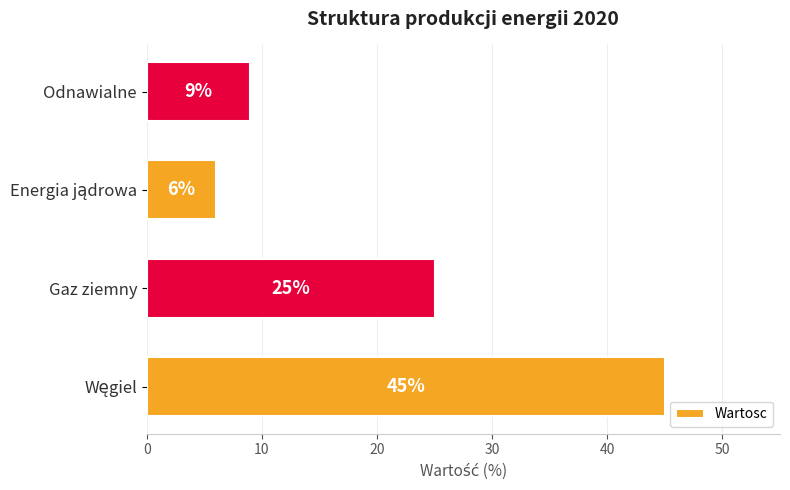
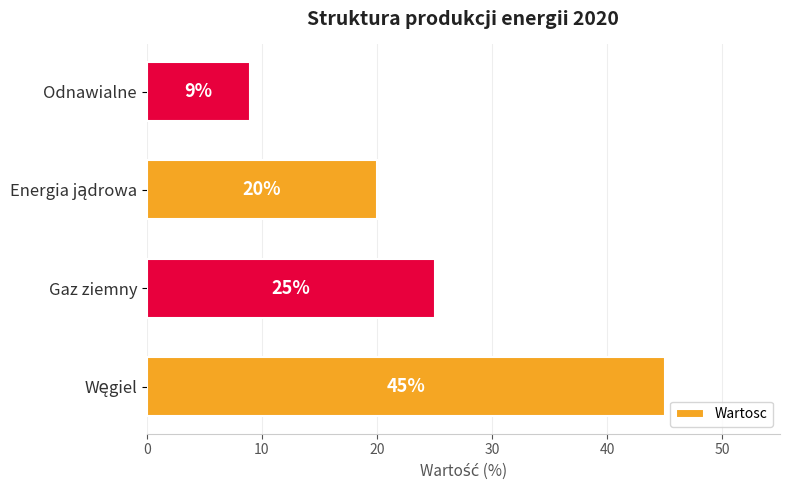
  {
    "Odnawialne": "9%",
-   "Energia jądrowa": "6%",
+   "Energia jądrowa": "20%",
    "Gaz ziemny": "25%",
    "Węgiel": "45%"
  }
